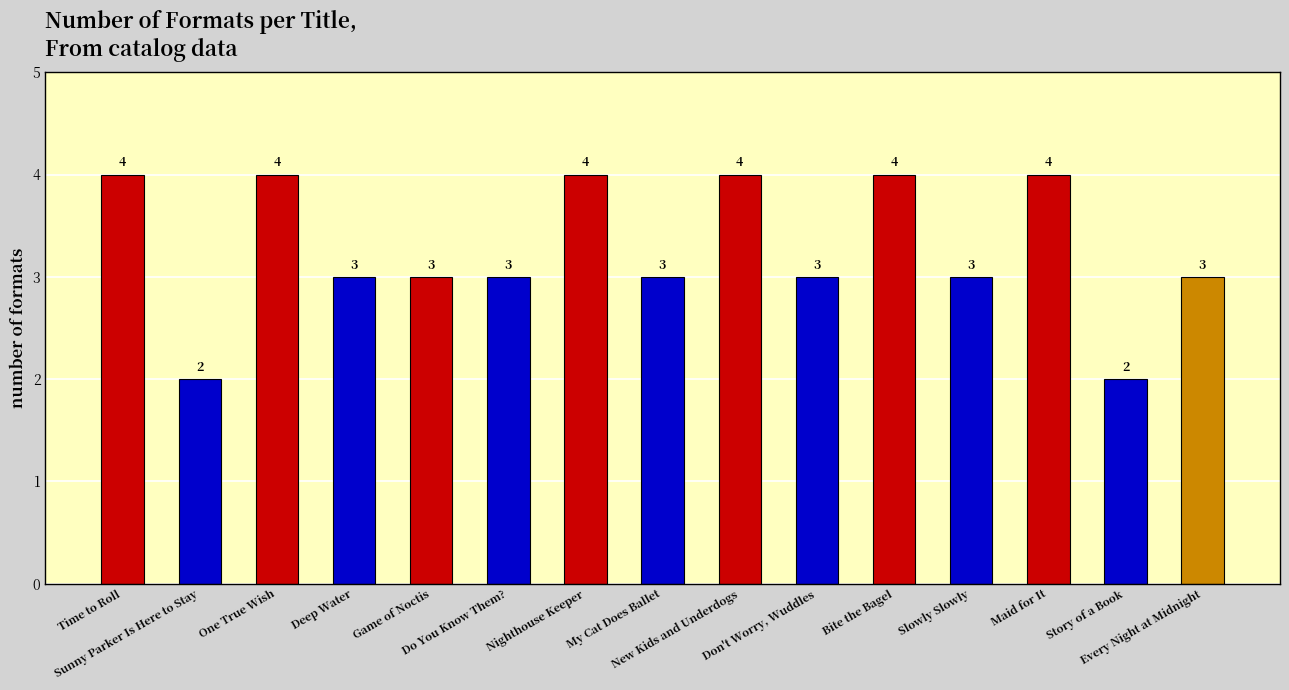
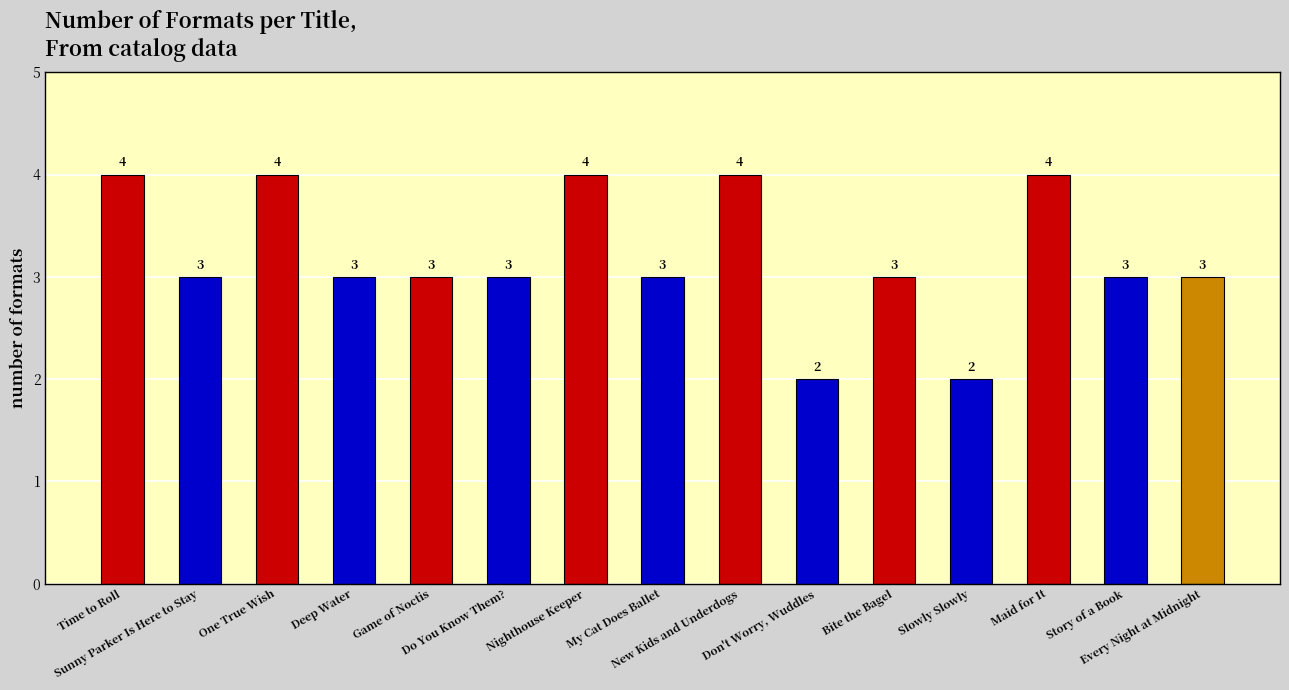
  {
    "Time to Roll": 4,
-   "Sunny Parker Is Here to Stay": 2,
+   "Sunny Parker Is Here to Stay": 3,
    "One True Wish": 4,
    "Deep Water": 3,
    "Game of Noctis": 3,
    "Do You Know Them?": 3,
    "Nighthouse Keeper": 4,
    "My Cat Does Ballet": 3,
    "New Kids and Underdogs": 4,
-   "Don't Worry, Wuddles": 3,
-   "Bite the Bagel": 4,
-   "Slowly Slowly": 3,
+   "Don't Worry, Wuddles": 2,
+   "Bite the Bagel": 3,
+   "Slowly Slowly": 2,
    "Maid for It": 4,
-   "Story of a Book": 2,
+   "Story of a Book": 3,
    "Every Night at Midnight": 3
  }
